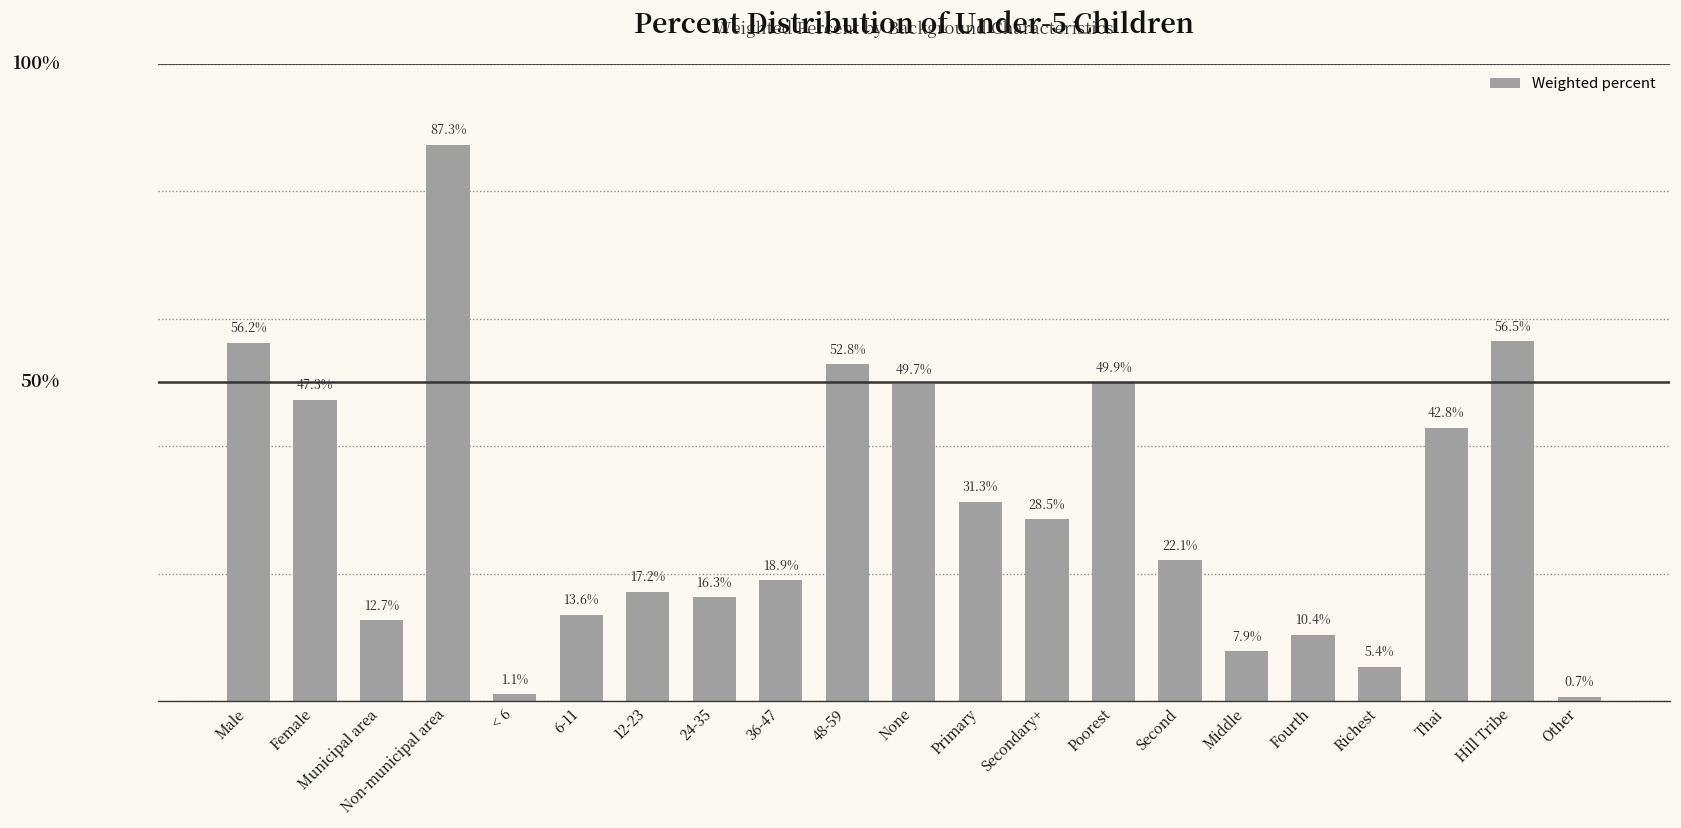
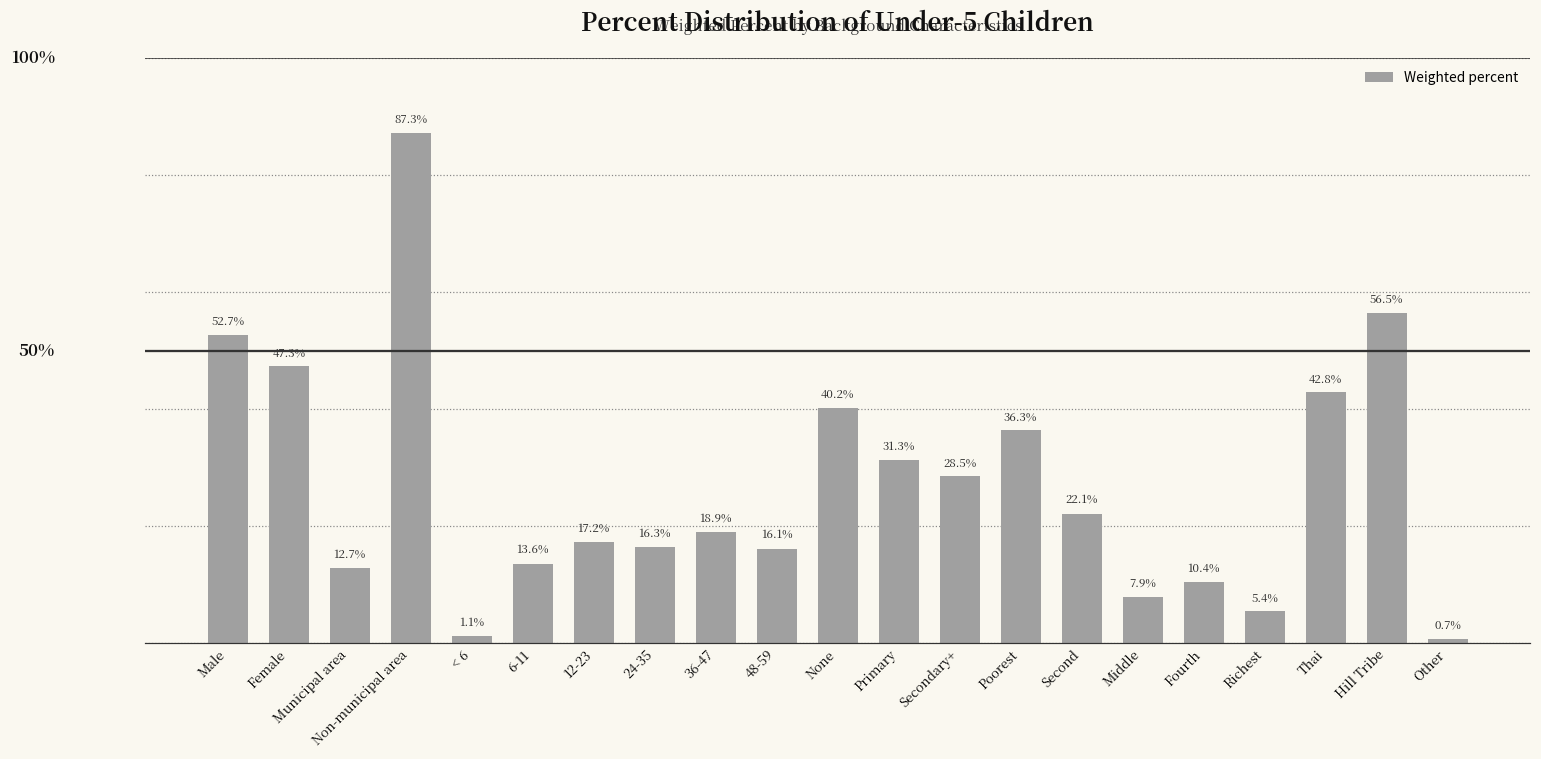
  {
-   "Male": "56.2%",
+   "Male": "52.7%",
    "Female": "47.3%",
    "Municipal area": "12.7%",
    "Non-municipal area": "87.3%",
    "< 6": "1.1%",
    "6-11": "13.6%",
    "12-23": "17.2%",
    "24-35": "16.3%",
    "36-47": "18.9%",
-   "48-59": "52.8%",
-   "None": "49.7%",
+   "48-59": "16.1%",
+   "None": "40.2%",
    "Primary": "31.3%",
    "Secondary+": "28.5%",
-   "Poorest": "49.9%",
+   "Poorest": "36.3%",
    "Second": "22.1%",
    "Middle": "7.9%",
    "Fourth": "10.4%",
    "Richest": "5.4%",
    "Thai": "42.8%",
    "Hill Tribe": "56.5%",
    "Other": "0.7%"
  }
